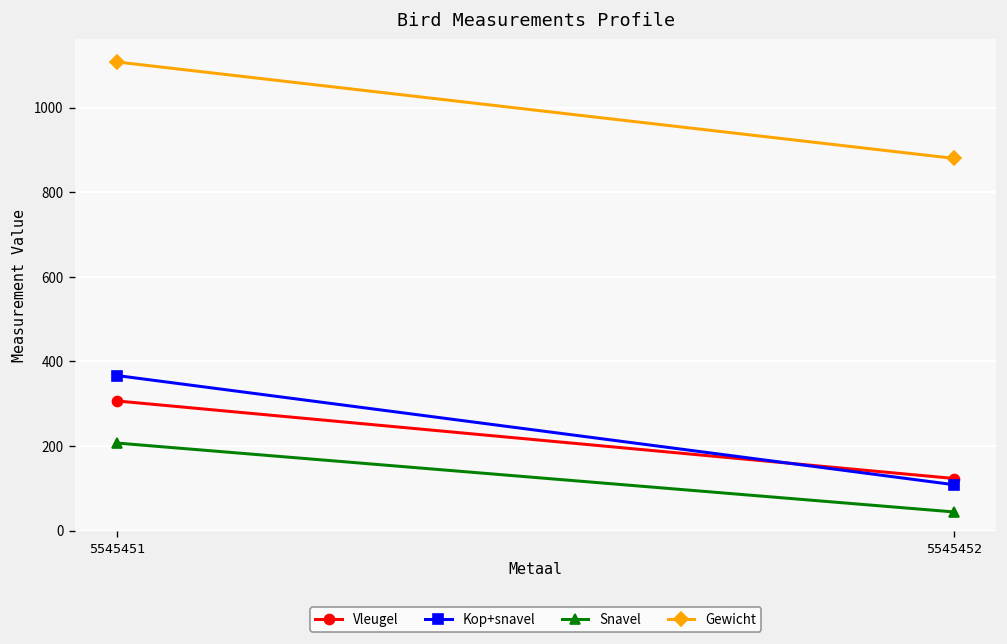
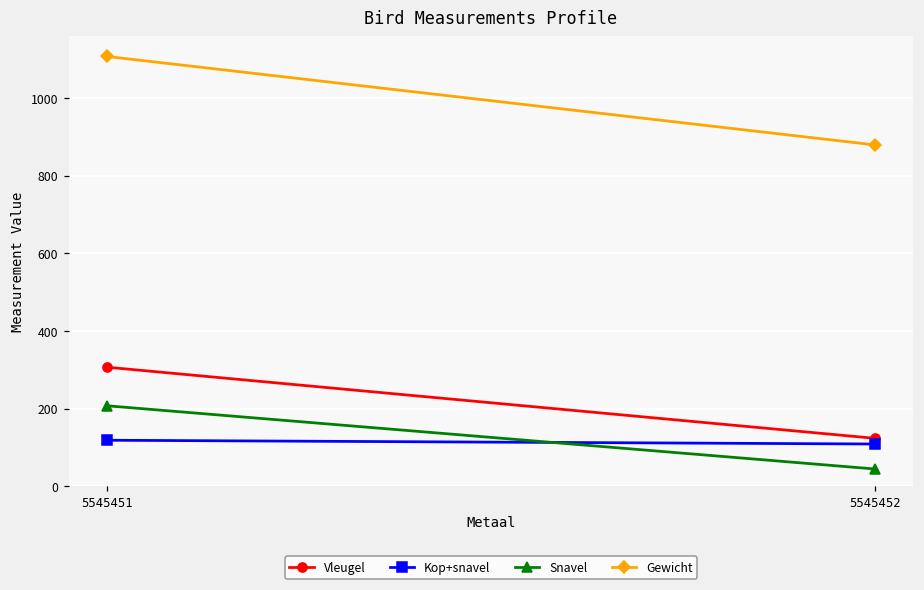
  {
    "Vleugel": {
      "5545451": 310,
      "5545452": 120
    },
    "Kop+snavel": {
-     "5545451": 370,
+     "5545451": 120,
      "5545452": 110
    },
    "Snavel": {
      "5545451": 210,
      "5545452": 40
    },
    "Gewicht": {
      "5545451": 1110,
      "5545452": 880
    }
  }
